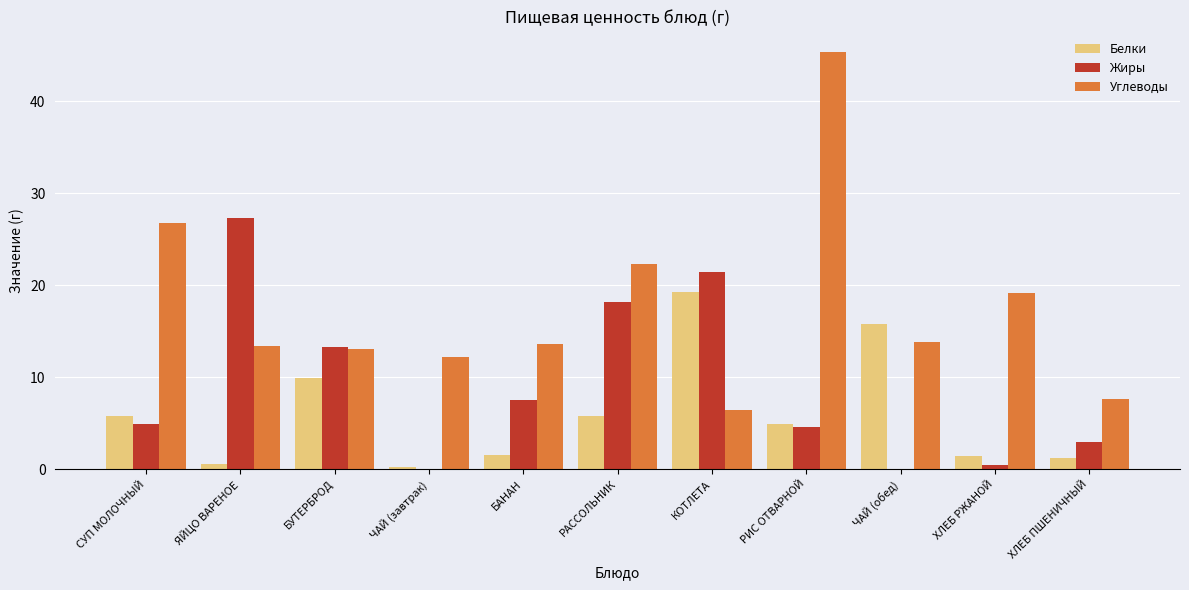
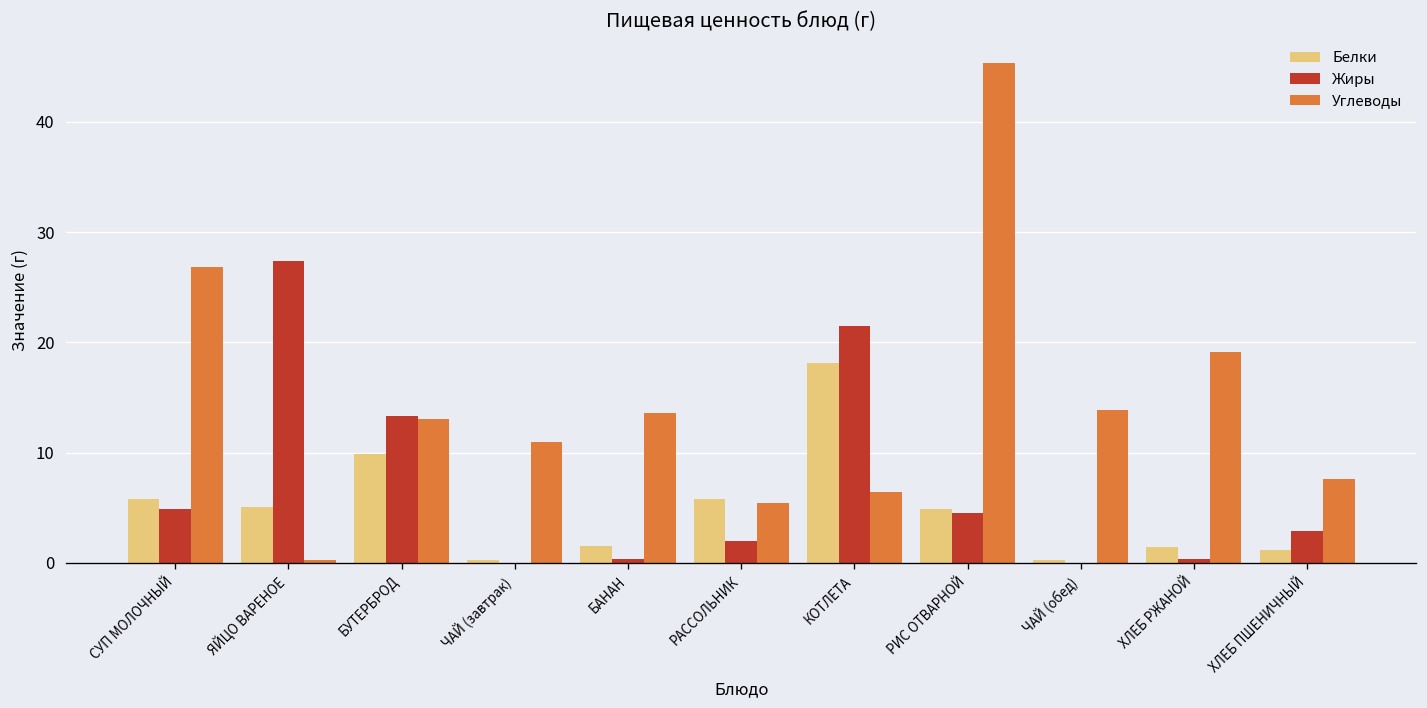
  {
    "Белки": {
      "СУП МОЛОЧНЫЙ": 6,
-     "ЯЙЦО ВАРЕНОЕ": 1,
+     "ЯЙЦО ВАРЕНОЕ": 5,
      "БУТЕРБРОД": 10,
      "БАНАН": 2,
      "РАССОЛЬНИК": 6,
-     "КОТЛЕТА": 19,
+     "КОТЛЕТА": 18,
      "РИС ОТВАРНОЙ": 5,
-     "ЧАЙ (обед)": 16,
+     "ЧАЙ (обед)": 0,
      "ХЛЕБ РЖАНОЙ": 1,
      "ХЛЕБ ПШЕНИЧНЫЙ": 1
    },
    "Жиры": {
      "СУП МОЛОЧНЫЙ": 5,
      "ЯЙЦО ВАРЕНОЕ": 27,
      "БУТЕРБРОД": 13,
      "ЧАЙ (завтрак)": 0,
-     "БАНАН": 8,
-     "РАССОЛЬНИК": 18,
+     "БАНАН": 0,
+     "РАССОЛЬНИК": 2,
      "КОТЛЕТА": 21,
      "РИС ОТВАРНОЙ": 5,
      "ЧАЙ (обед)": 0,
      "ХЛЕБ РЖАНОЙ": 0,
      "ХЛЕБ ПШЕНИЧНЫЙ": 3
    },
    "Углеводы": {
      "СУП МОЛОЧНЫЙ": 27,
-     "ЯЙЦО ВАРЕНОЕ": 13,
+     "ЯЙЦО ВАРЕНОЕ": 0,
      "БУТЕРБРОД": 13,
-     "ЧАЙ (завтрак)": 12,
+     "ЧАЙ (завтрак)": 11,
      "БАНАН": 14,
-     "РАССОЛЬНИК": 22,
+     "РАССОЛЬНИК": 5,
      "КОТЛЕТА": 6,
      "РИС ОТВАРНОЙ": 45,
      "ЧАЙ (обед)": 14,
      "ХЛЕБ РЖАНОЙ": 19,
      "ХЛЕБ ПШЕНИЧНЫЙ": 8
    }
  }
